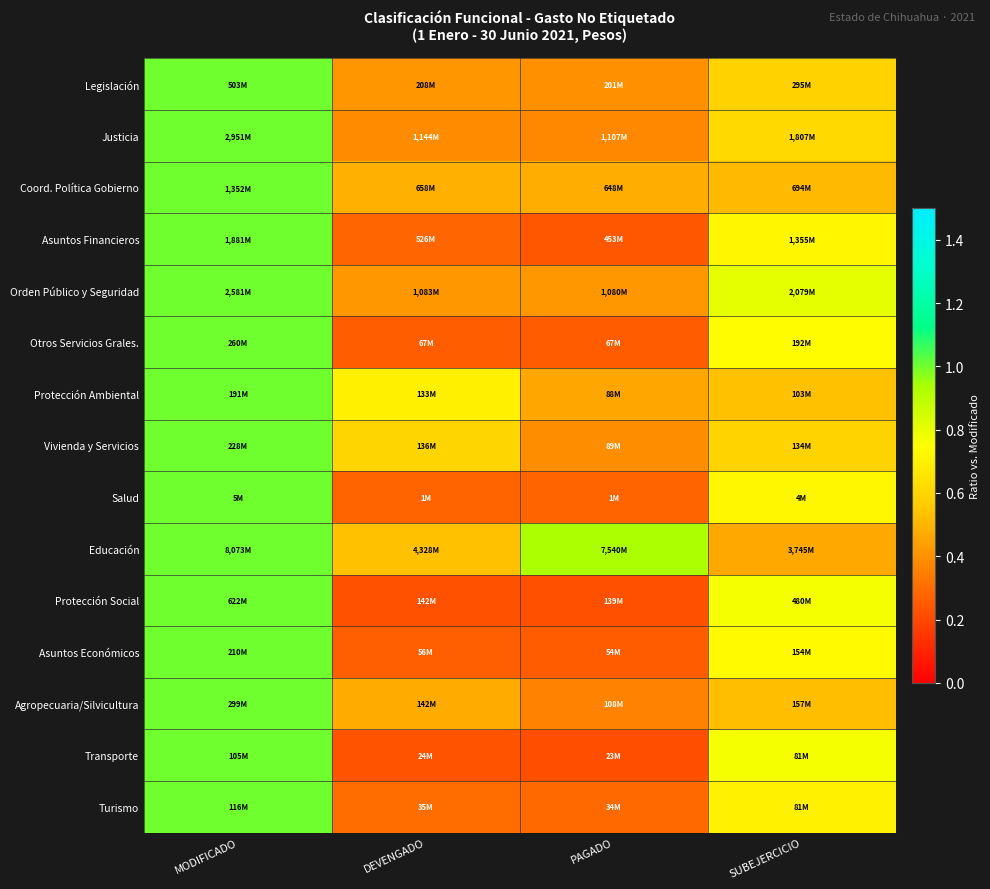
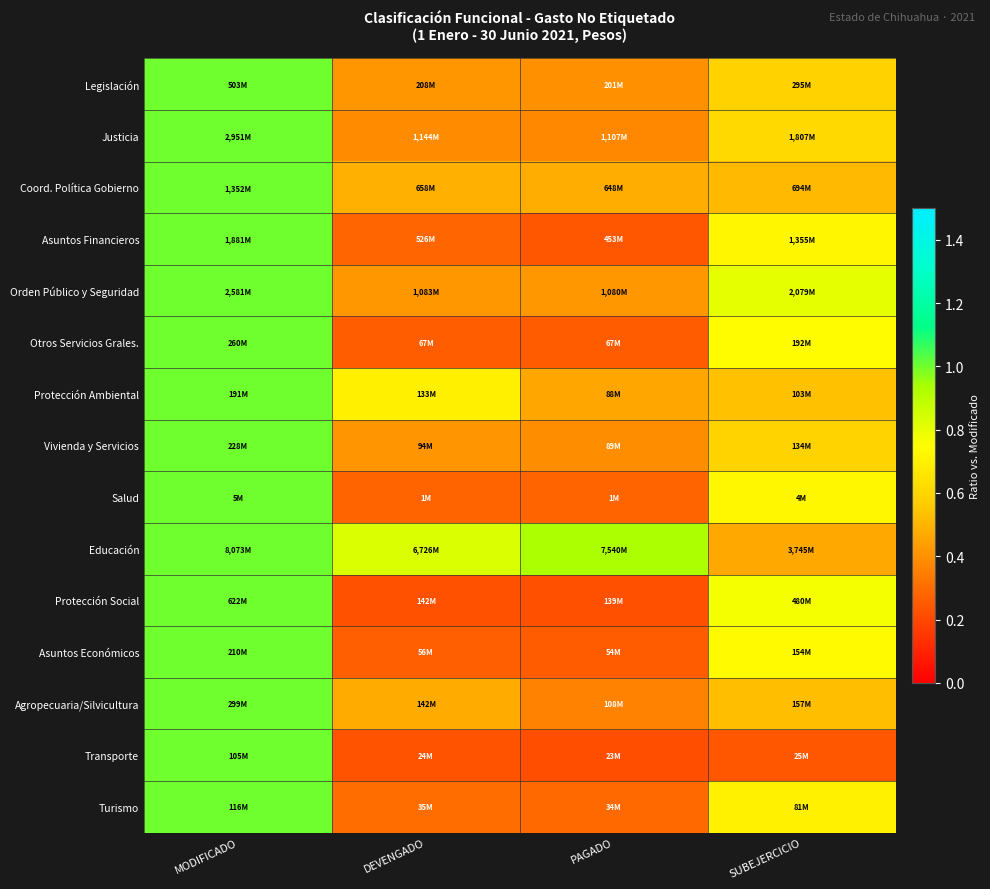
  {
    "Legislación": {
      "MODIFICADO": "503M",
      "DEVENGADO": "208M",
      "PAGADO": "201M",
      "SUBEJERCICIO": "295M"
    },
    "Justicia": {
      "MODIFICADO": "2,951M",
      "DEVENGADO": "1,144M",
      "PAGADO": "1,107M",
      "SUBEJERCICIO": "1,807M"
    },
    "Coord. Política Gobierno": {
      "MODIFICADO": "1,352M",
      "DEVENGADO": "658M",
      "PAGADO": "648M",
      "SUBEJERCICIO": "694M"
    },
    "Asuntos Financieros": {
      "MODIFICADO": "1,881M",
      "DEVENGADO": "526M",
      "PAGADO": "453M",
      "SUBEJERCICIO": "1,355M"
    },
    "Orden Público y Seguridad": {
      "MODIFICADO": "2,581M",
      "DEVENGADO": "1,083M",
      "PAGADO": "1,080M",
      "SUBEJERCICIO": "2,079M"
    },
    "Otros Servicios Grales.": {
      "MODIFICADO": "260M",
      "DEVENGADO": "67M",
      "PAGADO": "67M",
      "SUBEJERCICIO": "192M"
    },
    "Protección Ambiental": {
      "MODIFICADO": "191M",
      "DEVENGADO": "133M",
      "PAGADO": "88M",
      "SUBEJERCICIO": "103M"
    },
    "Vivienda y Servicios": {
      "MODIFICADO": "228M",
-     "DEVENGADO": "136M",
+     "DEVENGADO": "94M",
      "PAGADO": "89M",
      "SUBEJERCICIO": "134M"
    },
    "Salud": {
      "MODIFICADO": "5M",
      "DEVENGADO": "1M",
      "PAGADO": "1M",
      "SUBEJERCICIO": "4M"
    },
    "Educación": {
      "MODIFICADO": "8,073M",
-     "DEVENGADO": "4,328M",
+     "DEVENGADO": "6,726M",
      "PAGADO": "7,540M",
      "SUBEJERCICIO": "3,745M"
    },
    "Protección Social": {
      "MODIFICADO": "622M",
      "DEVENGADO": "142M",
      "PAGADO": "139M",
      "SUBEJERCICIO": "480M"
    },
    "Asuntos Económicos": {
      "MODIFICADO": "210M",
      "DEVENGADO": "56M",
      "PAGADO": "54M",
      "SUBEJERCICIO": "154M"
    },
    "Agropecuaria/Silvicultura": {
      "MODIFICADO": "299M",
      "DEVENGADO": "142M",
      "PAGADO": "108M",
      "SUBEJERCICIO": "157M"
    },
    "Transporte": {
      "MODIFICADO": "105M",
      "DEVENGADO": "24M",
      "PAGADO": "23M",
-     "SUBEJERCICIO": "81M"
+     "SUBEJERCICIO": "25M"
    },
    "Turismo": {
      "MODIFICADO": "116M",
      "DEVENGADO": "35M",
      "PAGADO": "34M",
      "SUBEJERCICIO": "81M"
    }
  }
